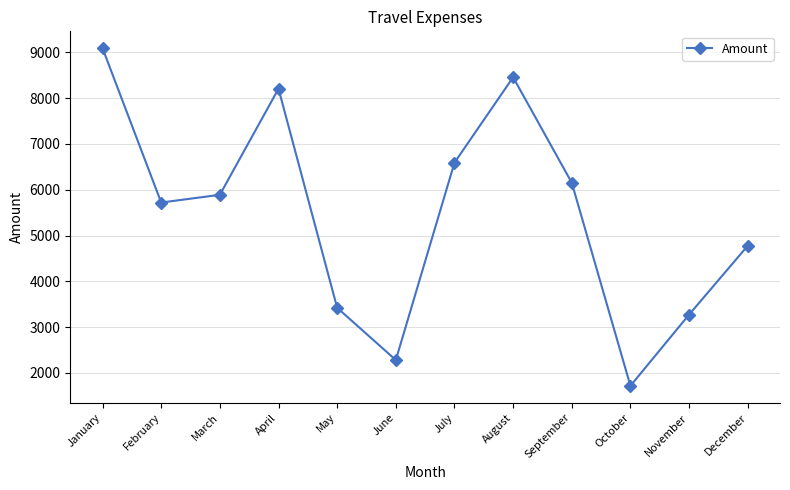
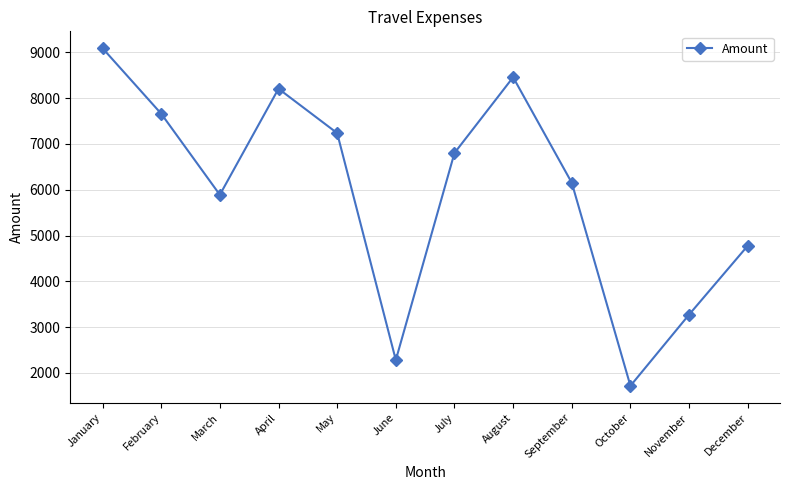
  {
    "January": 9100,
-   "February": 5700,
+   "February": 7700,
    "March": 5900,
    "April": 8200,
-   "May": 3400,
+   "May": 7200,
    "June": 2300,
-   "July": 6600,
+   "July": 6800,
    "August": 8500,
    "September": 6200,
    "October": 1700,
    "November": 3300,
    "December": 4800
  }
